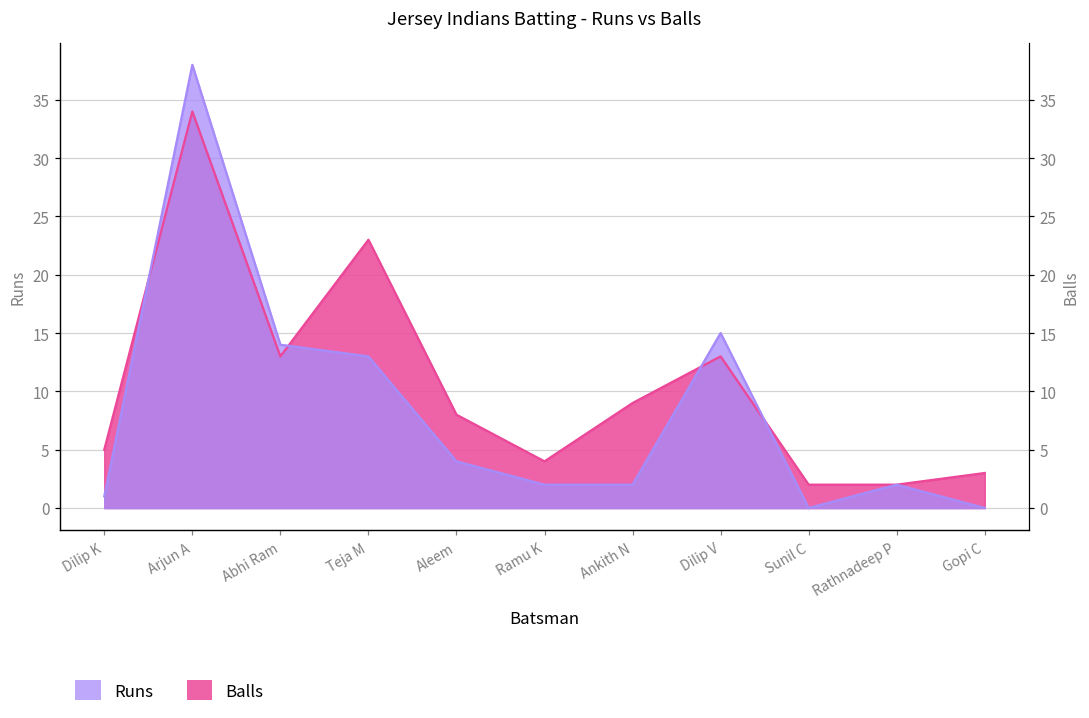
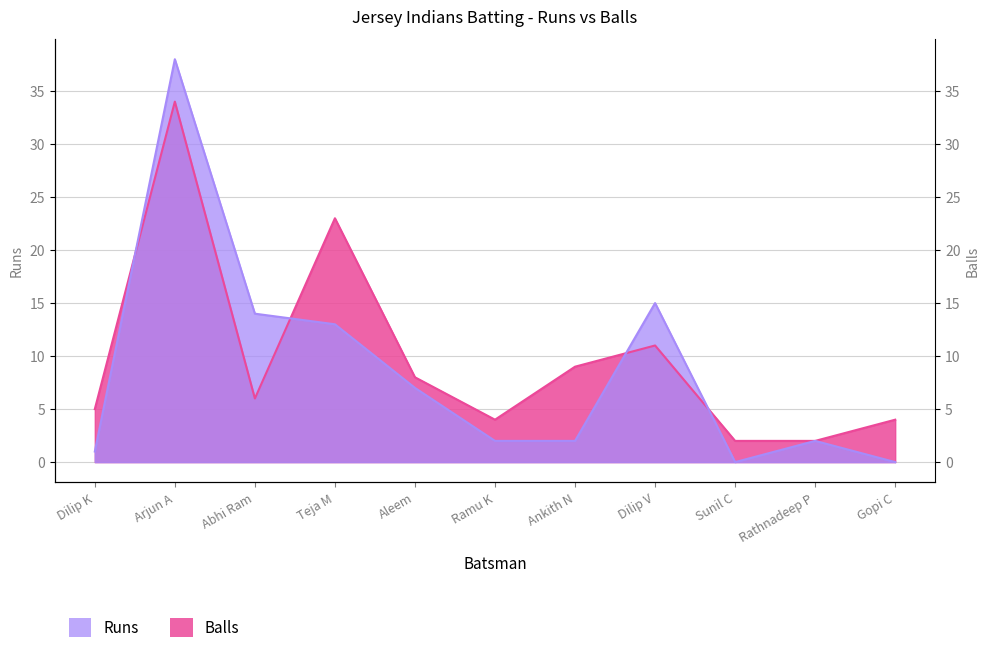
  {
    "Balls": {
      "Dilip K": 5,
      "Arjun A": 34,
-     "Abhi Ram": 13,
+     "Abhi Ram": 6,
      "Teja M": 23,
      "Aleem": 8,
      "Ramu K": 4,
      "Ankith N": 9,
-     "Dilip V": 13,
+     "Dilip V": 11,
      "Sunil C": 2,
-     "Gopi C": 3
+     "Gopi C": 4
    },
    "Runs": {
      "Dilip K": 1,
      "Arjun A": 38,
      "Abhi Ram": 14,
      "Teja M": 13,
-     "Aleem": 4,
+     "Aleem": 7,
      "Ramu K": 2,
      "Ankith N": 2,
      "Dilip V": 15,
      "Sunil C": 0,
      "Gopi C": 0
    }
  }
